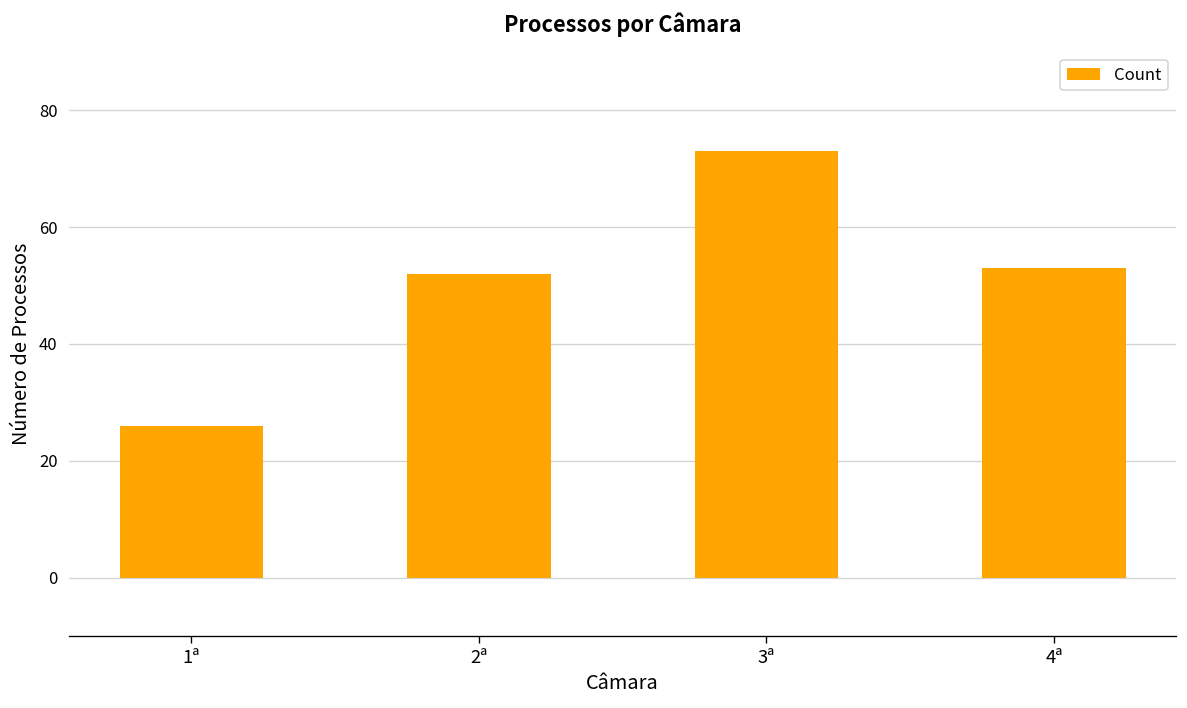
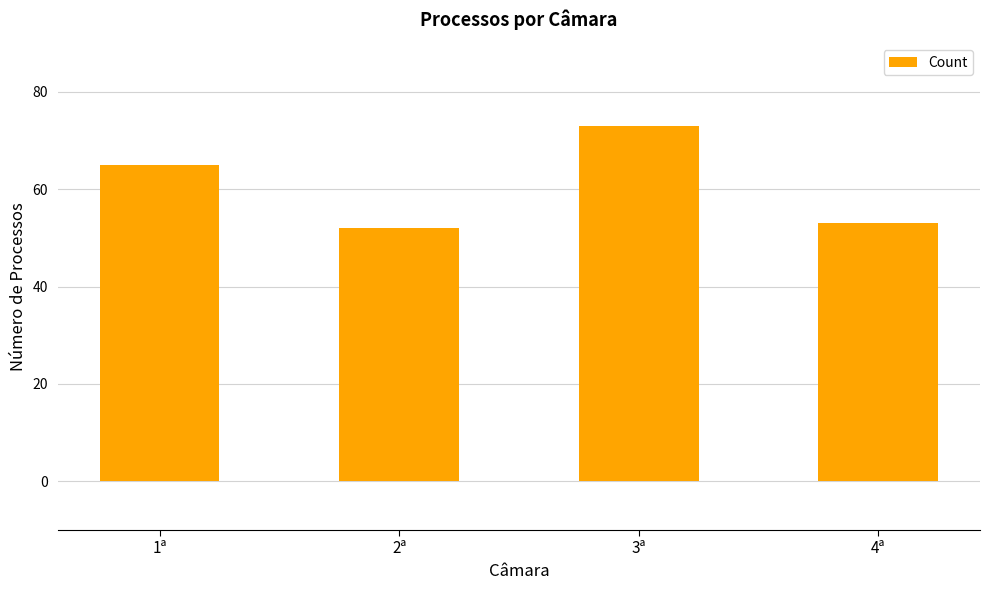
  {
-   "1ª": 26,
+   "1ª": 65,
    "2ª": 52,
    "3ª": 73,
    "4ª": 53
  }
